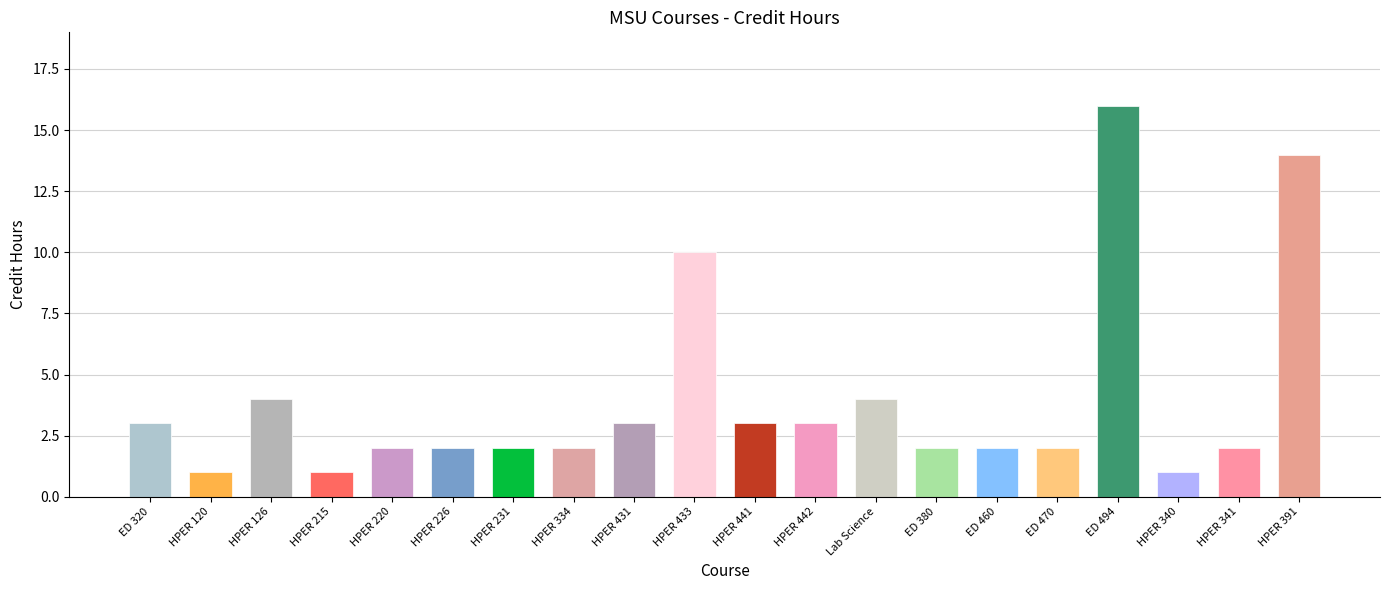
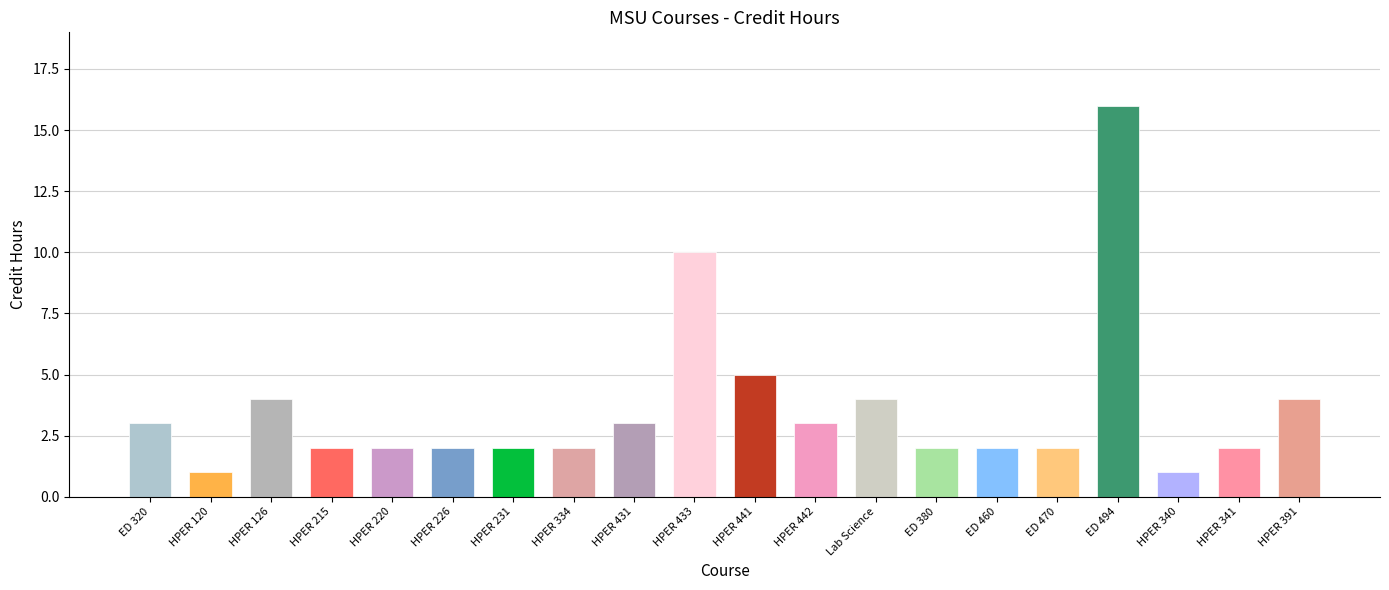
  {
    "ED 320": 3,
    "HPER 120": 1,
    "HPER 126": 4,
-   "HPER 215": 1,
+   "HPER 215": 2,
    "HPER 220": 2,
    "HPER 226": 2,
    "HPER 231": 2,
    "HPER 334": 2,
    "HPER 431": 3,
    "HPER 433": 10,
-   "HPER 441": 3,
+   "HPER 441": 5,
    "HPER 442": 3,
    "Lab Science": 4,
    "ED 380": 2,
    "ED 460": 2,
    "ED 470": 2,
    "ED 494": 16,
    "HPER 340": 1,
    "HPER 341": 2,
-   "HPER 391": 14
+   "HPER 391": 4
  }
